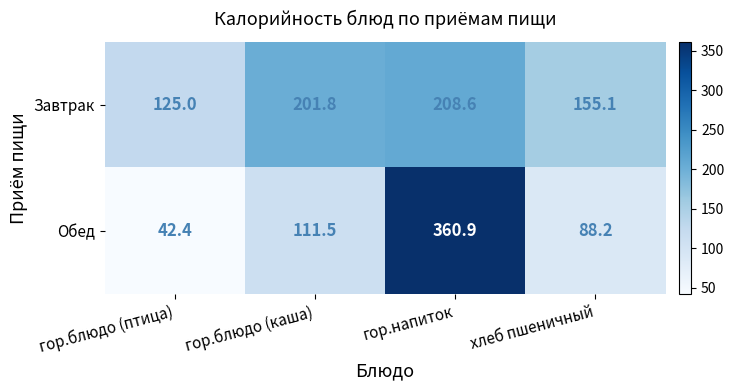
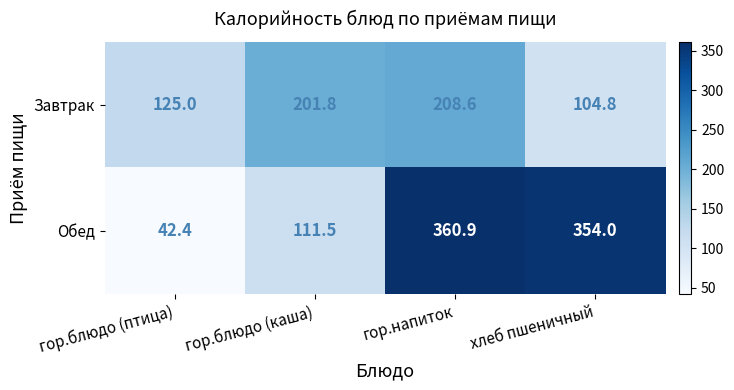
  {
    "Завтрак": {
      "гор.блюдо (птица)": 125.0,
-     "хлеб пшеничный": 155.1
+     "хлеб пшеничный": 104.8
    },
    "Обед": {
      "гор.блюдо (птица)": 42.4,
      "гор.блюдо (каша)": 111.5,
      "гор.напиток": 360.9,
-     "хлеб пшеничный": 88.2
+     "хлеб пшеничный": 354.0
    }
  }
